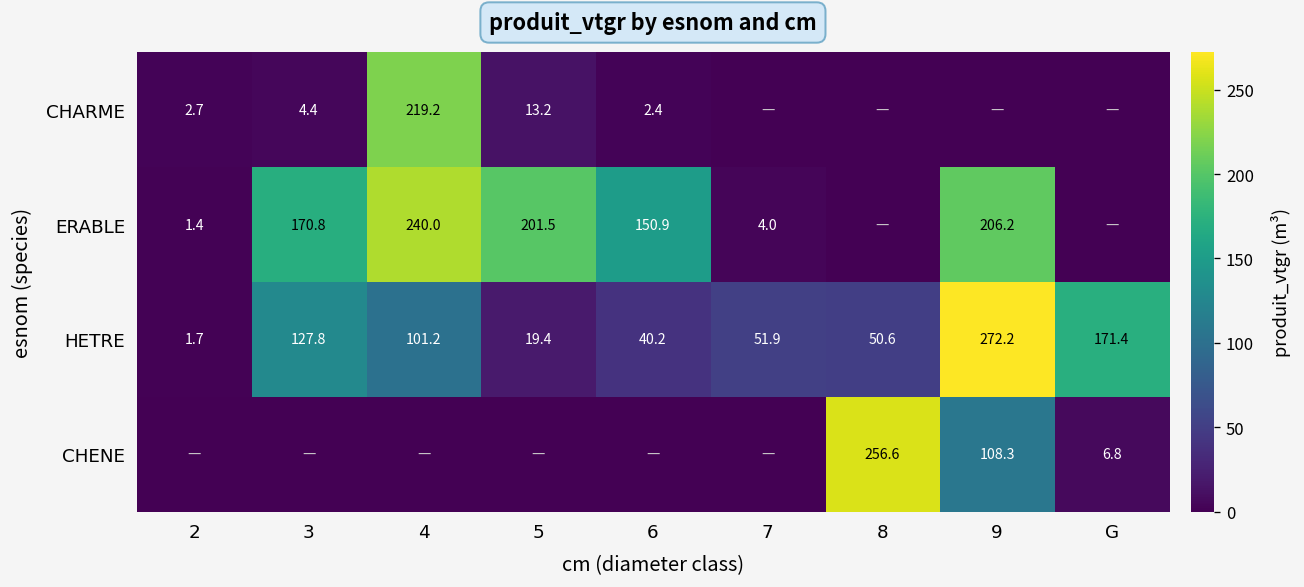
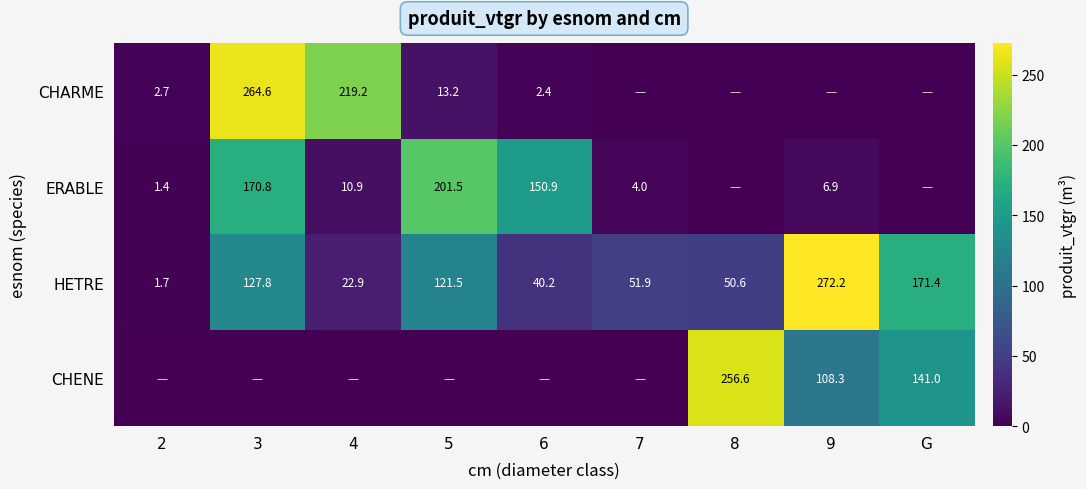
  {
    "CHARME": {
      "2": 2.7,
-     "3": 4.4,
+     "3": 264.6,
      "4": 219.2,
      "5": 13.2,
      "6": 2.4
    },
    "ERABLE": {
      "2": 1.4,
      "3": 170.8,
-     "4": 240.0,
+     "4": 10.9,
      "5": 201.5,
      "6": 150.9,
      "7": 4.0,
-     "9": 206.2
+     "9": 6.9
    },
    "HETRE": {
      "2": 1.7,
      "3": 127.8,
-     "4": 101.2,
-     "5": 19.4,
+     "4": 22.9,
+     "5": 121.5,
      "6": 40.2,
      "7": 51.9,
      "8": 50.6,
      "9": 272.2,
      "G": 171.4
    },
    "CHENE": {
      "8": 256.6,
      "9": 108.3,
-     "G": 6.8
+     "G": 141.0
    }
  }
